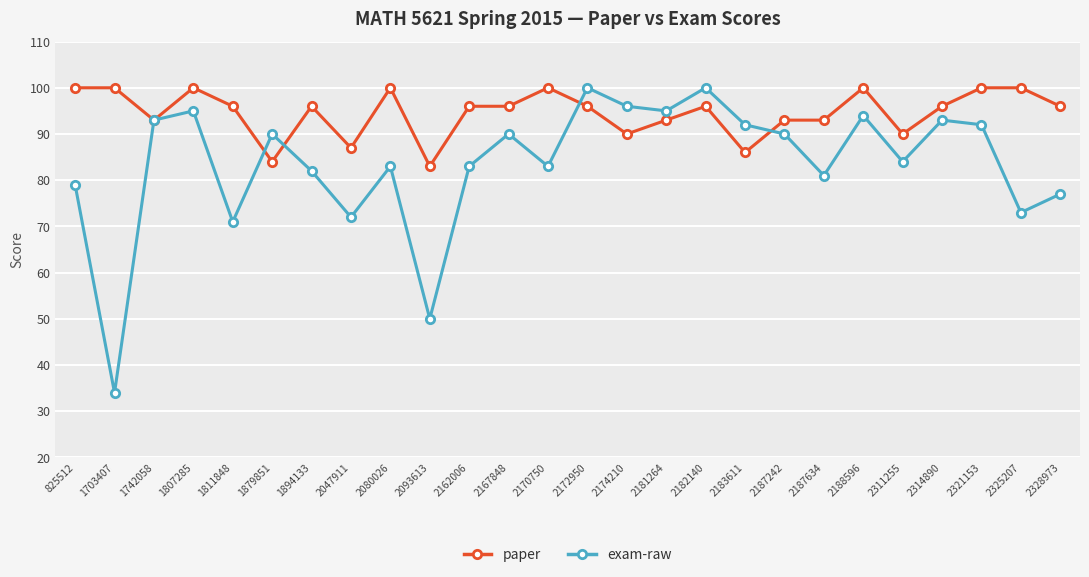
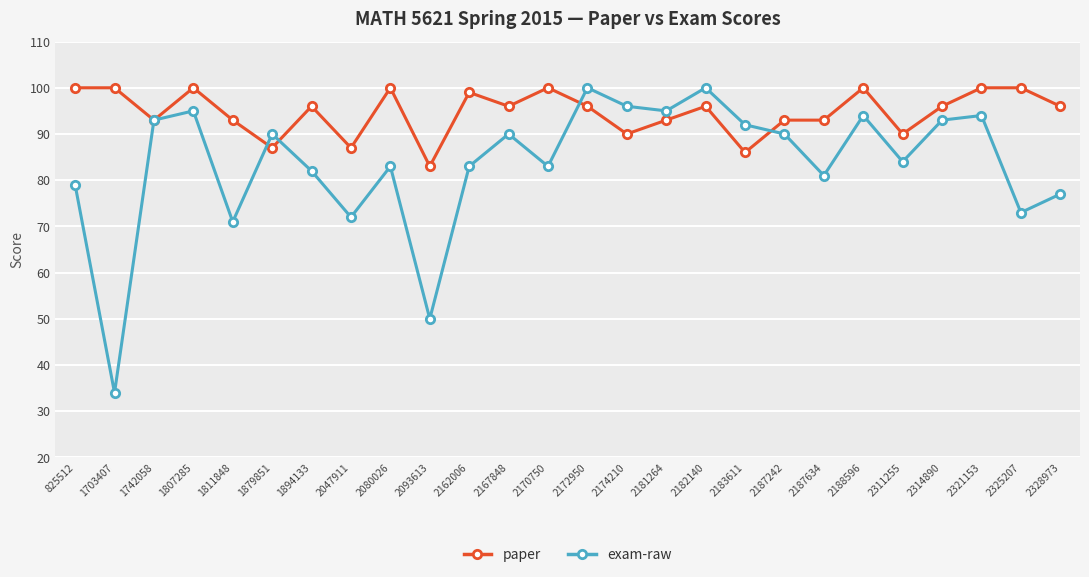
  {
    "paper": {
      "825512": 100,
      "1703407": 100,
      "1807285": 100,
-     "1811848": 96,
-     "1879851": 84,
+     "1811848": 93,
+     "1879851": 87,
      "1894133": 96,
      "2047911": 87,
      "2080026": 100,
      "2093613": 83,
-     "2162006": 96,
+     "2162006": 99,
      "2167848": 96,
      "2170750": 100,
      "2172950": 96,
      "2174210": 90,
      "2181264": 93,
      "2182140": 96,
      "2183611": 86,
      "2187242": 93,
      "2187634": 93,
      "2188596": 100,
      "2311255": 90,
      "2314890": 96,
      "2321153": 100,
      "2325207": 100,
      "2328973": 96
    },
    "exam-raw": {
      "825512": 79,
      "1703407": 34,
      "1807285": 95,
      "1811848": 71,
      "1879851": 90,
      "1894133": 82,
      "2047911": 72,
      "2080026": 83,
      "2093613": 50,
      "2162006": 83,
      "2167848": 90,
      "2170750": 83,
      "2172950": 100,
      "2174210": 96,
      "2181264": 95,
      "2182140": 100,
      "2183611": 92,
      "2187242": 90,
      "2187634": 81,
      "2188596": 94,
      "2311255": 84,
      "2314890": 93,
-     "2321153": 92,
+     "2321153": 94,
      "2325207": 73,
      "2328973": 77
    }
  }
